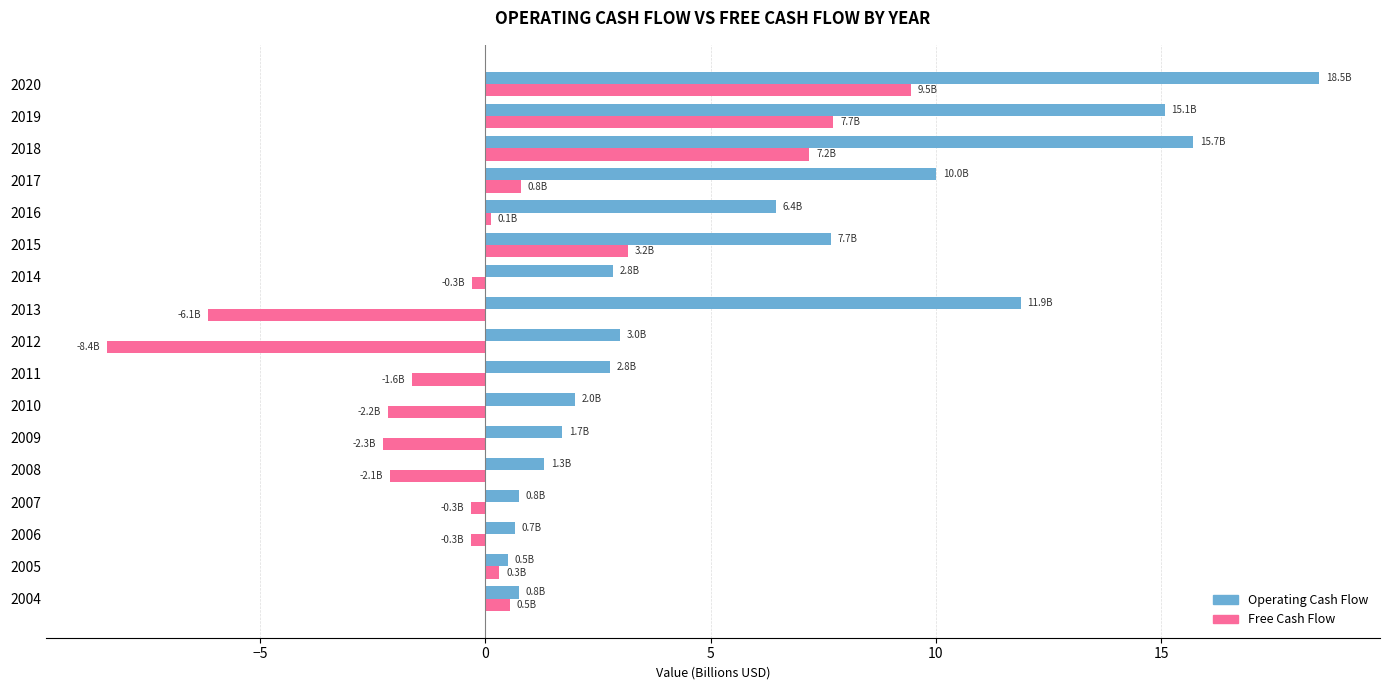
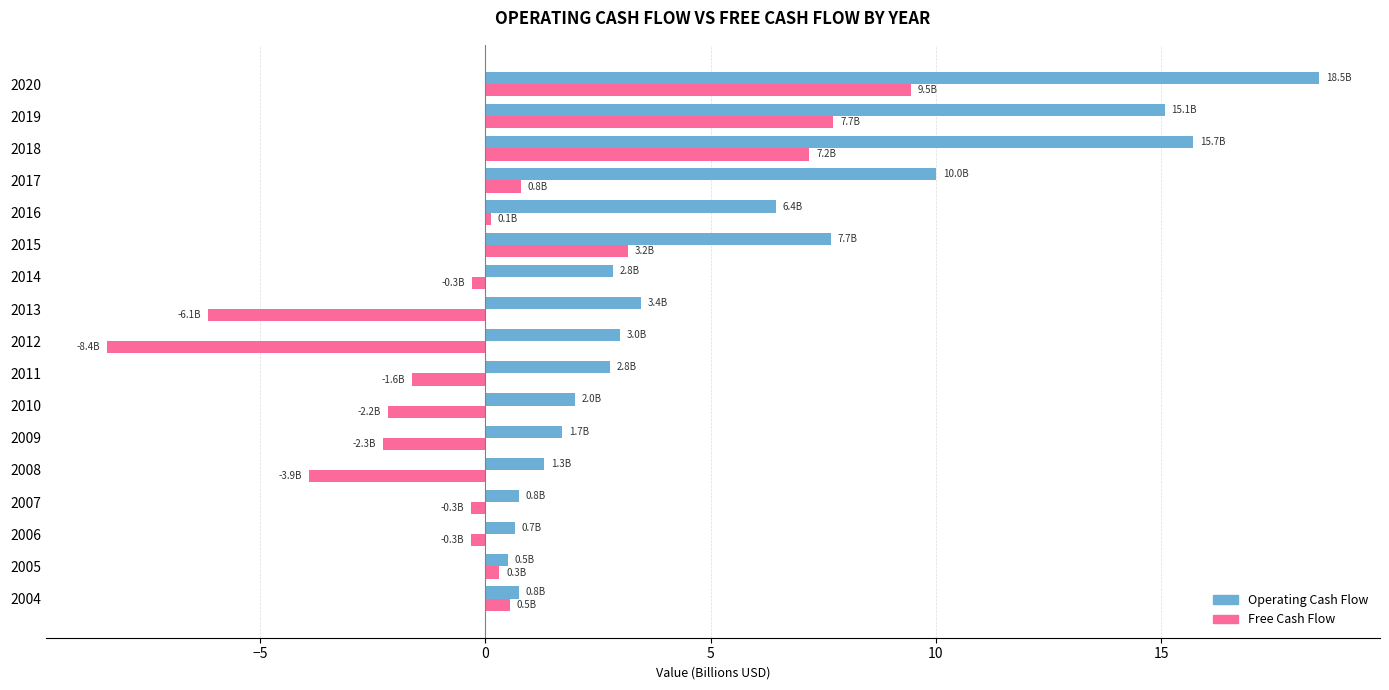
  {
    "Operating Cash Flow": {
      "2020": "18.5B",
      "2019": "15.1B",
      "2018": "15.7B",
      "2017": "10.0B",
      "2016": "6.4B",
      "2015": "7.7B",
      "2014": "2.8B",
-     "2013": "11.9B",
+     "2013": "3.4B",
      "2012": "3.0B",
      "2011": "2.8B",
      "2010": "2.0B",
      "2009": "1.7B",
      "2008": "1.3B",
      "2007": "0.8B",
      "2006": "0.7B",
      "2005": "0.5B",
      "2004": "0.8B"
    },
    "Free Cash Flow": {
      "2020": "9.5B",
      "2019": "7.7B",
      "2018": "7.2B",
      "2017": "0.8B",
      "2016": "0.1B",
      "2015": "3.2B",
      "2014": "-0.3B",
      "2013": "-6.1B",
      "2012": "-8.4B",
      "2011": "-1.6B",
      "2010": "-2.2B",
      "2009": "-2.3B",
-     "2008": "-2.1B",
+     "2008": "-3.9B",
      "2007": "-0.3B",
      "2006": "-0.3B",
      "2005": "0.3B",
      "2004": "0.5B"
    }
  }
